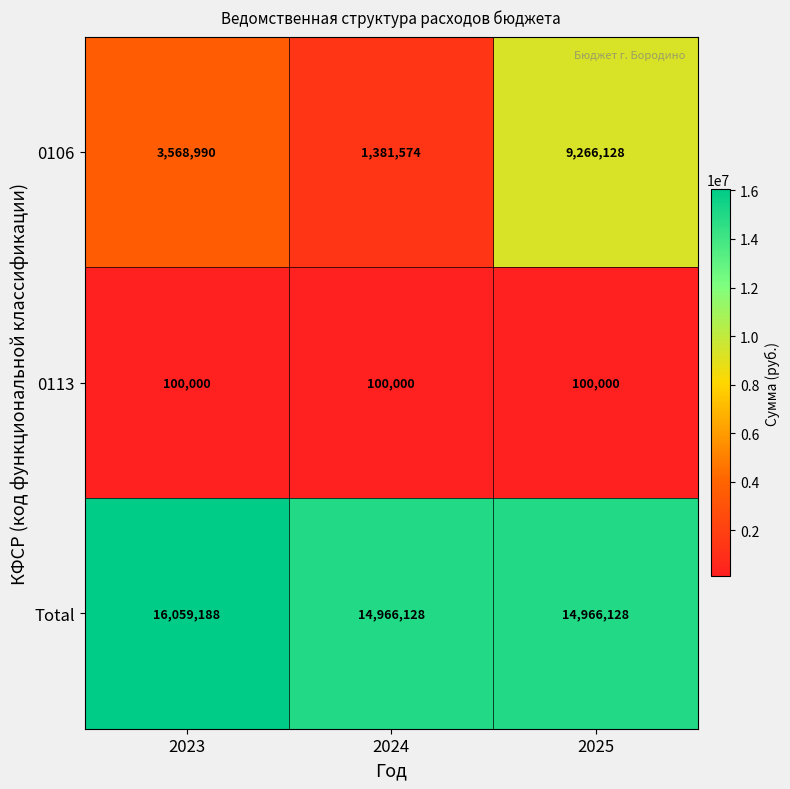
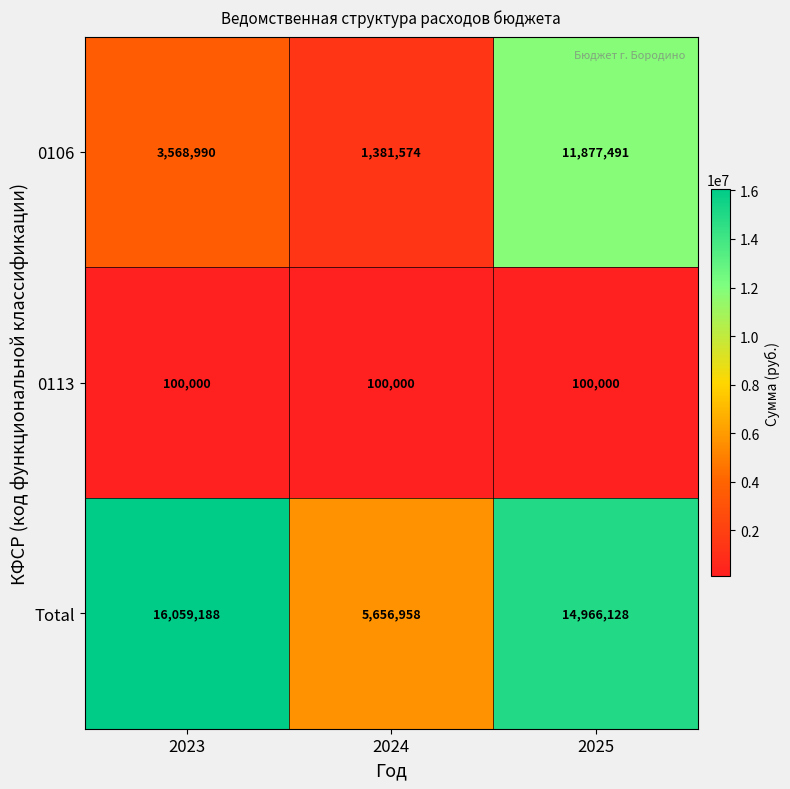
  {
    "0106": {
      "2023": "3,568,990",
      "2024": "1,381,574",
-     "2025": "9,266,128"
+     "2025": "11,877,491"
    },
    "0113": {
      "2023": "100,000",
      "2024": "100,000",
      "2025": "100,000"
    },
    "Total": {
      "2023": "16,059,188",
-     "2024": "14,966,128",
+     "2024": "5,656,958",
      "2025": "14,966,128"
    }
  }
